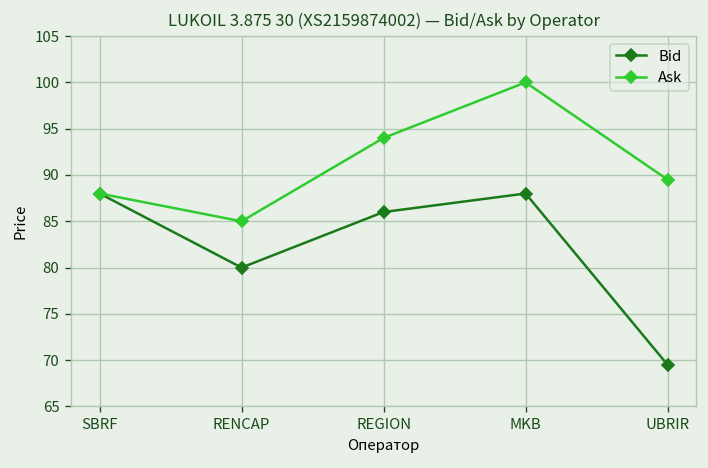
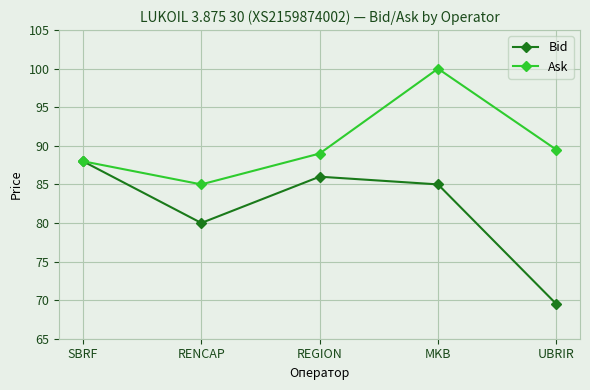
  {
    "Bid": {
      "RENCAP": 80,
      "REGION": 86,
-     "MKB": 88,
+     "MKB": 85,
      "UBRIR": 70
    },
    "Ask": {
      "RENCAP": 85,
-     "REGION": 94,
+     "REGION": 89,
      "MKB": 100,
      "UBRIR": 90
    }
  }
